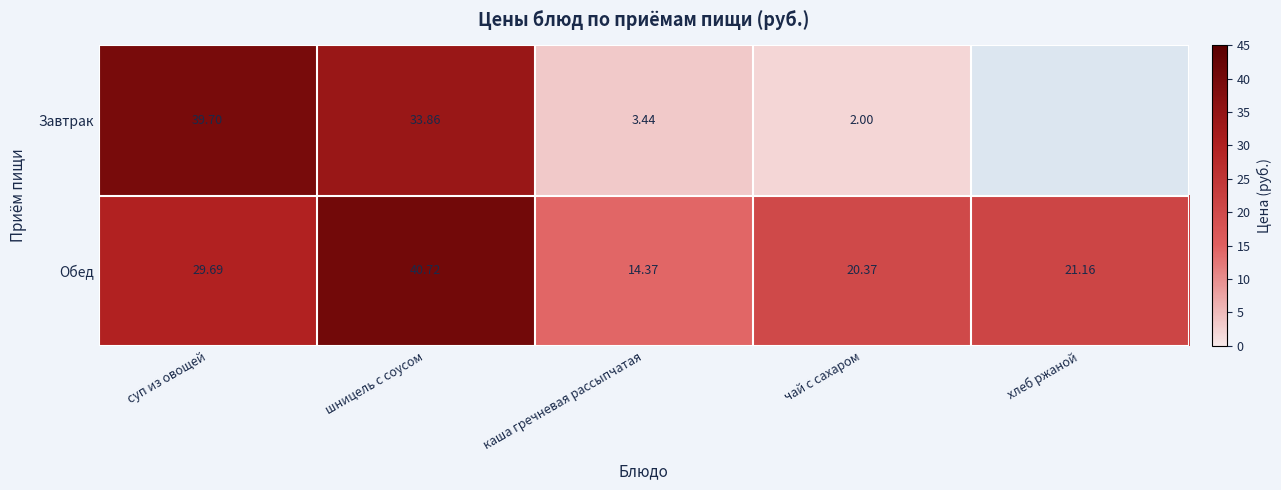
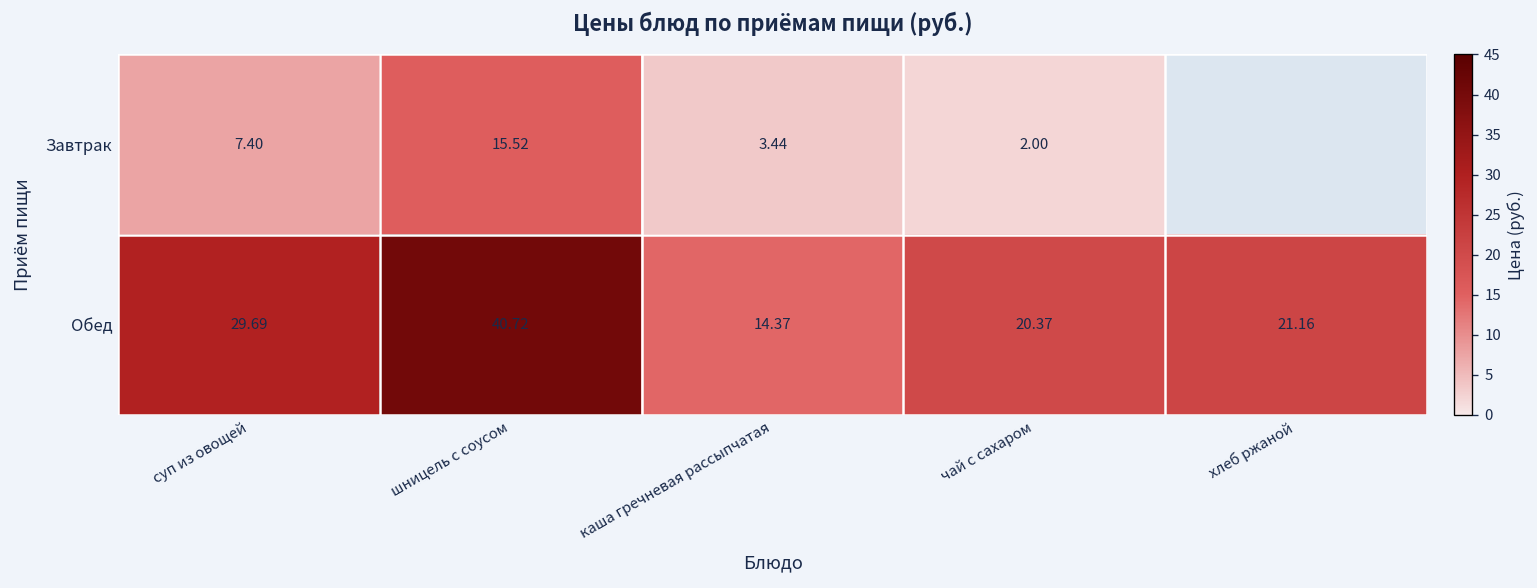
  {
    "Завтрак": {
-     "суп из овощей": 39.70,
-     "шницель с соусом": 33.86,
+     "суп из овощей": 7.40,
+     "шницель с соусом": 15.52,
      "каша гречневая рассыпчатая": 3.44,
      "чай с сахаром": 2.00
    },
    "Обед": {
      "суп из овощей": 29.69,
      "шницель с соусом": 40.72,
      "каша гречневая рассыпчатая": 14.37,
      "чай с сахаром": 20.37,
      "хлеб ржаной": 21.16
    }
  }
